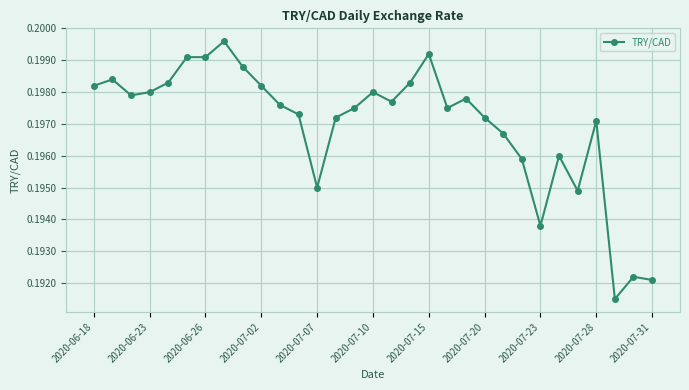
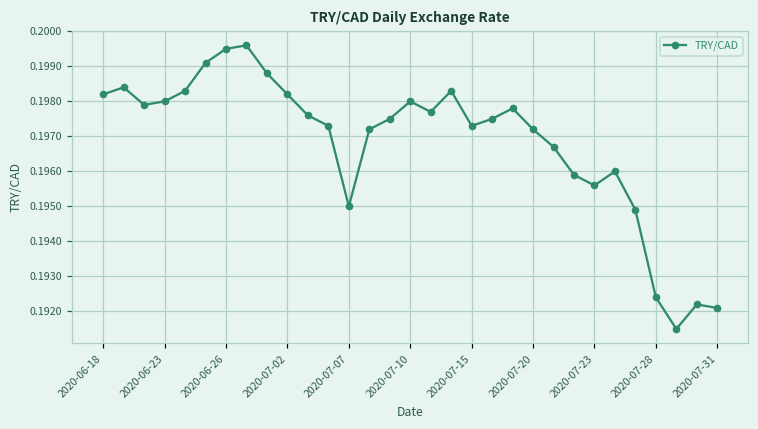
  {
    "2020-06-18": 0.1982,
    "2020-06-23": 0.1980,
-   "2020-06-26": 0.1991,
+   "2020-06-26": 0.1995,
    "2020-07-02": 0.1982,
    "2020-07-07": 0.1950,
    "2020-07-10": 0.1980,
-   "2020-07-15": 0.1992,
+   "2020-07-15": 0.1973,
    "2020-07-20": 0.1972,
-   "2020-07-23": 0.1938,
-   "2020-07-28": 0.1971,
+   "2020-07-23": 0.1956,
+   "2020-07-28": 0.1924,
    "2020-07-31": 0.1921
  }
